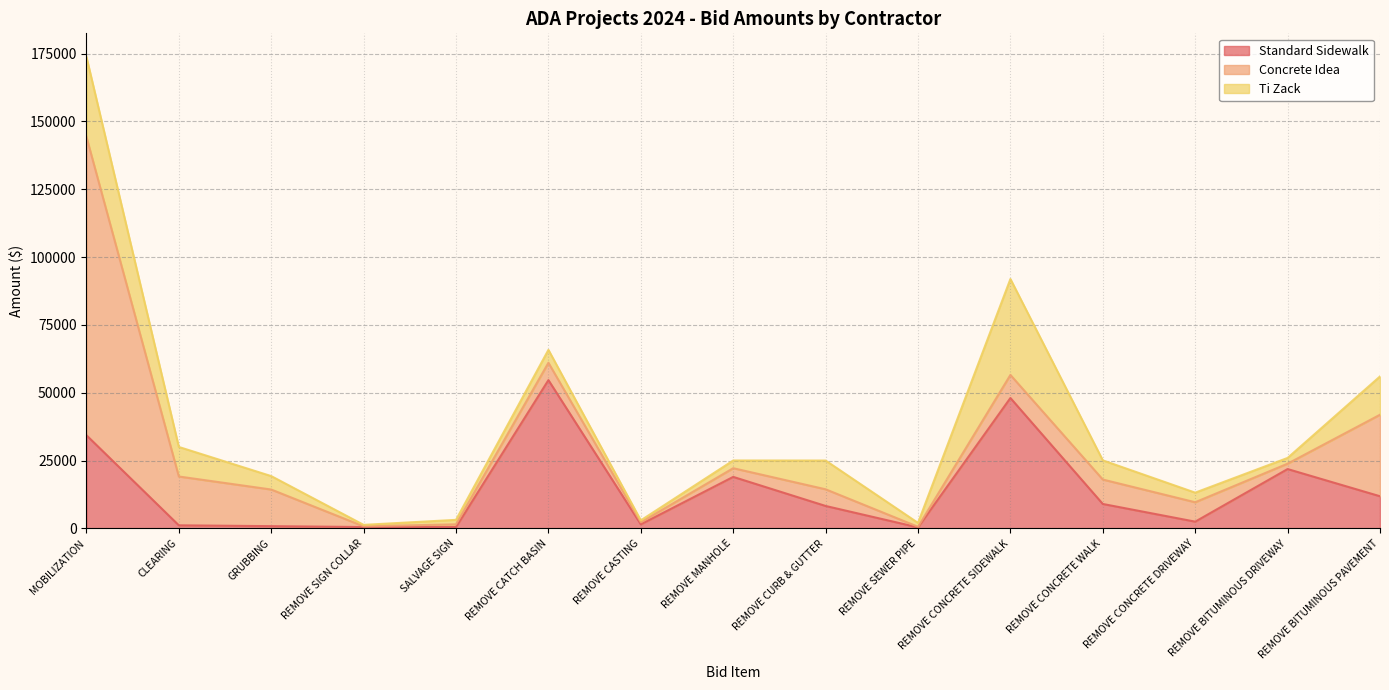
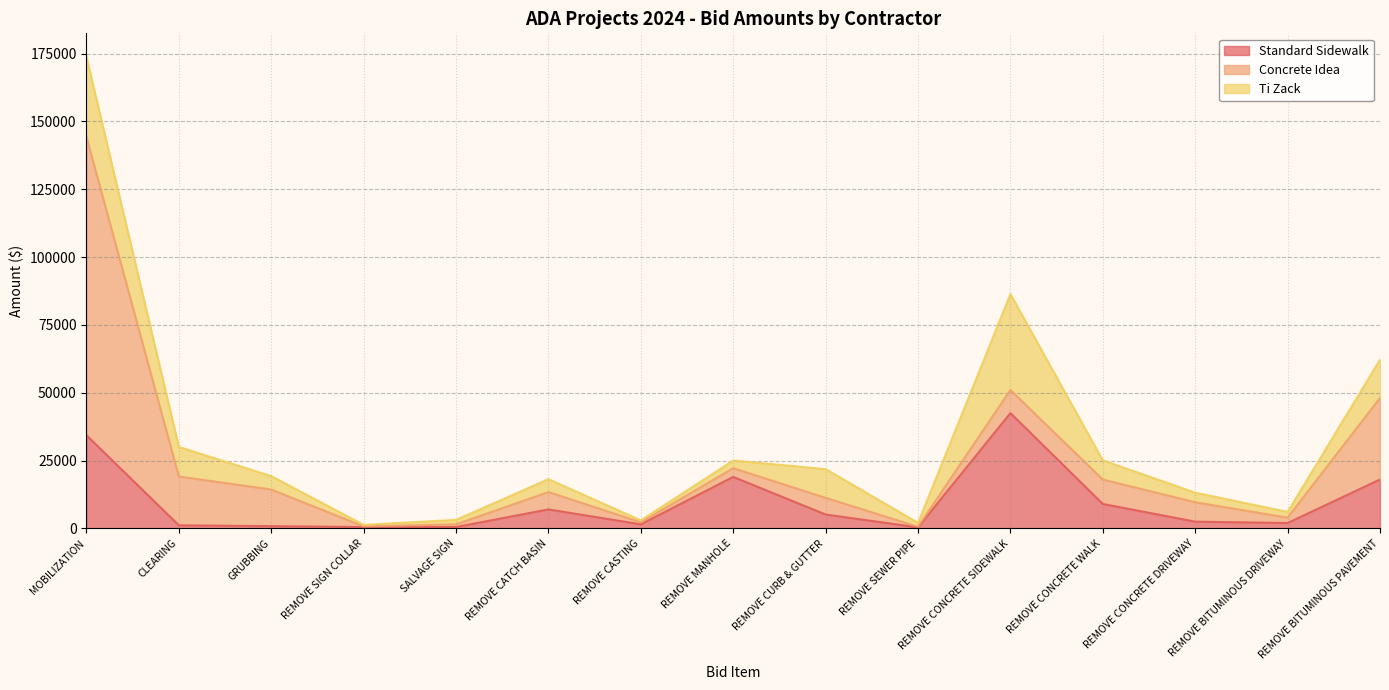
  {
    "Standard Sidewalk": {
      "MOBILIZATION": 34000,
      "CLEARING": 1000,
      "GRUBBING": 1000,
      "SALVAGE SIGN": 1000,
-     "REMOVE CATCH BASIN": 55000,
+     "REMOVE CATCH BASIN": 7000,
      "REMOVE MANHOLE": 19000,
-     "REMOVE CURB & GUTTER": 8000,
-     "REMOVE CONCRETE SIDEWALK": 48000,
+     "REMOVE CURB & GUTTER": 5000,
+     "REMOVE CONCRETE SIDEWALK": 43000,
      "REMOVE CONCRETE WALK": 9000,
      "REMOVE CONCRETE DRIVEWAY": 2000,
-     "REMOVE BITUMINOUS DRIVEWAY": 22000,
-     "REMOVE BITUMINOUS PAVEMENT": 12000
+     "REMOVE BITUMINOUS DRIVEWAY": 2000,
+     "REMOVE BITUMINOUS PAVEMENT": 18000
    }
  }
